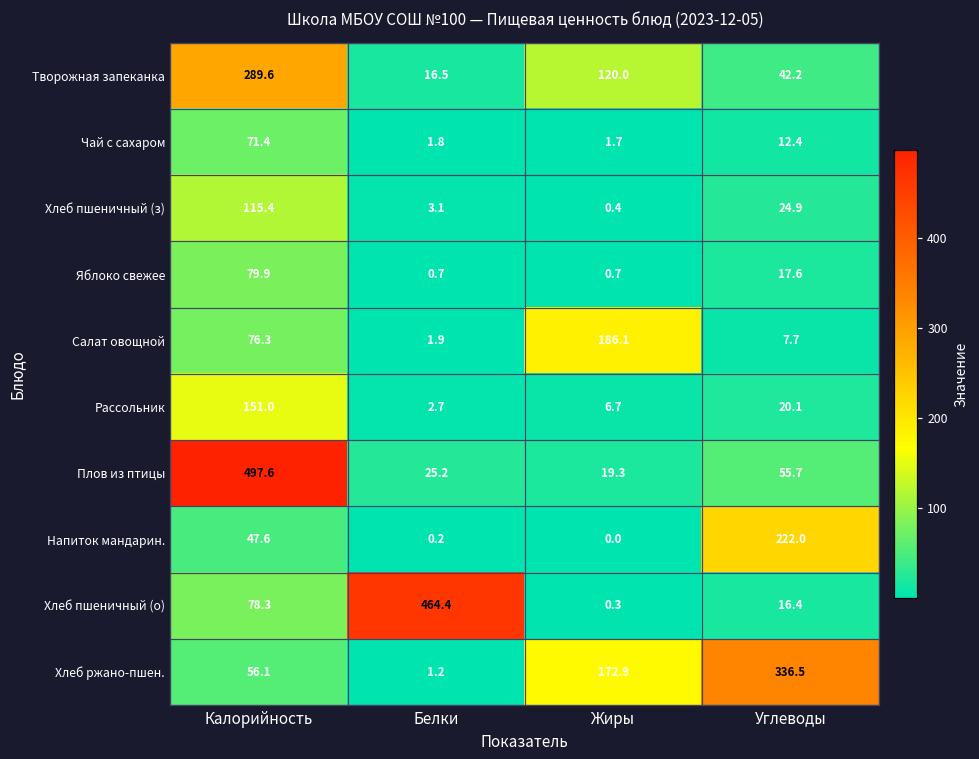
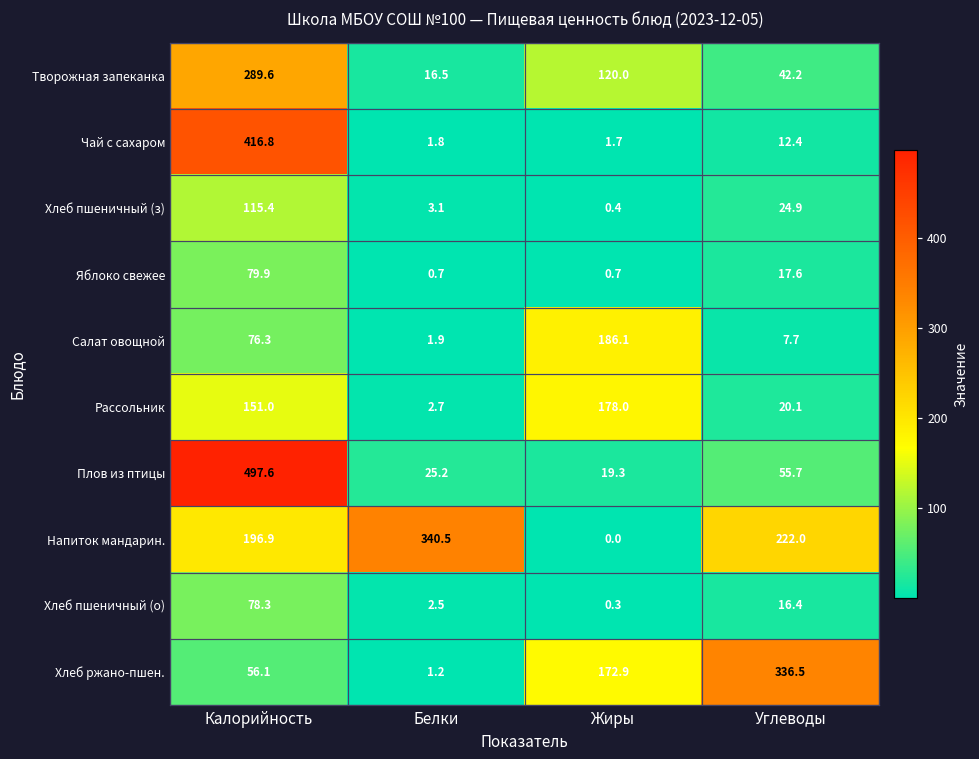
  {
    "Творожная запеканка": {
      "Калорийность": 289.6,
      "Белки": 16.5,
      "Жиры": 120.0,
      "Углеводы": 42.2
    },
    "Чай с сахаром": {
-     "Калорийность": 71.4,
+     "Калорийность": 416.8,
      "Белки": 1.8,
      "Жиры": 1.7,
      "Углеводы": 12.4
    },
    "Хлеб пшеничный (з)": {
      "Калорийность": 115.4,
      "Белки": 3.1,
      "Жиры": 0.4,
      "Углеводы": 24.9
    },
    "Яблоко свежее": {
      "Калорийность": 79.9,
      "Белки": 0.7,
      "Жиры": 0.7,
      "Углеводы": 17.6
    },
    "Салат овощной": {
      "Калорийность": 76.3,
      "Белки": 1.9,
      "Жиры": 186.1,
      "Углеводы": 7.7
    },
    "Рассольник": {
      "Калорийность": 151.0,
      "Белки": 2.7,
-     "Жиры": 6.7,
+     "Жиры": 178.0,
      "Углеводы": 20.1
    },
    "Плов из птицы": {
      "Калорийность": 497.6,
      "Белки": 25.2,
      "Жиры": 19.3,
      "Углеводы": 55.7
    },
    "Напиток мандарин.": {
-     "Калорийность": 47.6,
-     "Белки": 0.2,
+     "Калорийность": 196.9,
+     "Белки": 340.5,
      "Жиры": 0.0,
      "Углеводы": 222.0
    },
    "Хлеб пшеничный (о)": {
      "Калорийность": 78.3,
-     "Белки": 464.4,
+     "Белки": 2.5,
      "Жиры": 0.3,
      "Углеводы": 16.4
    },
    "Хлеб ржано-пшен.": {
      "Калорийность": 56.1,
      "Белки": 1.2,
      "Жиры": 172.9,
      "Углеводы": 336.5
    }
  }
